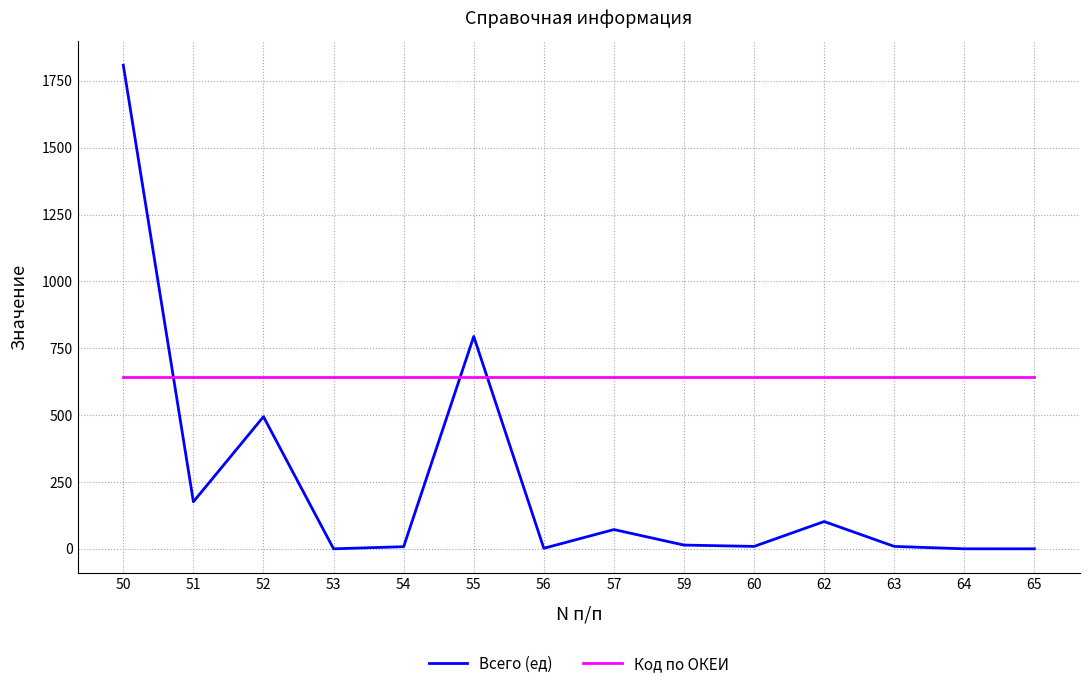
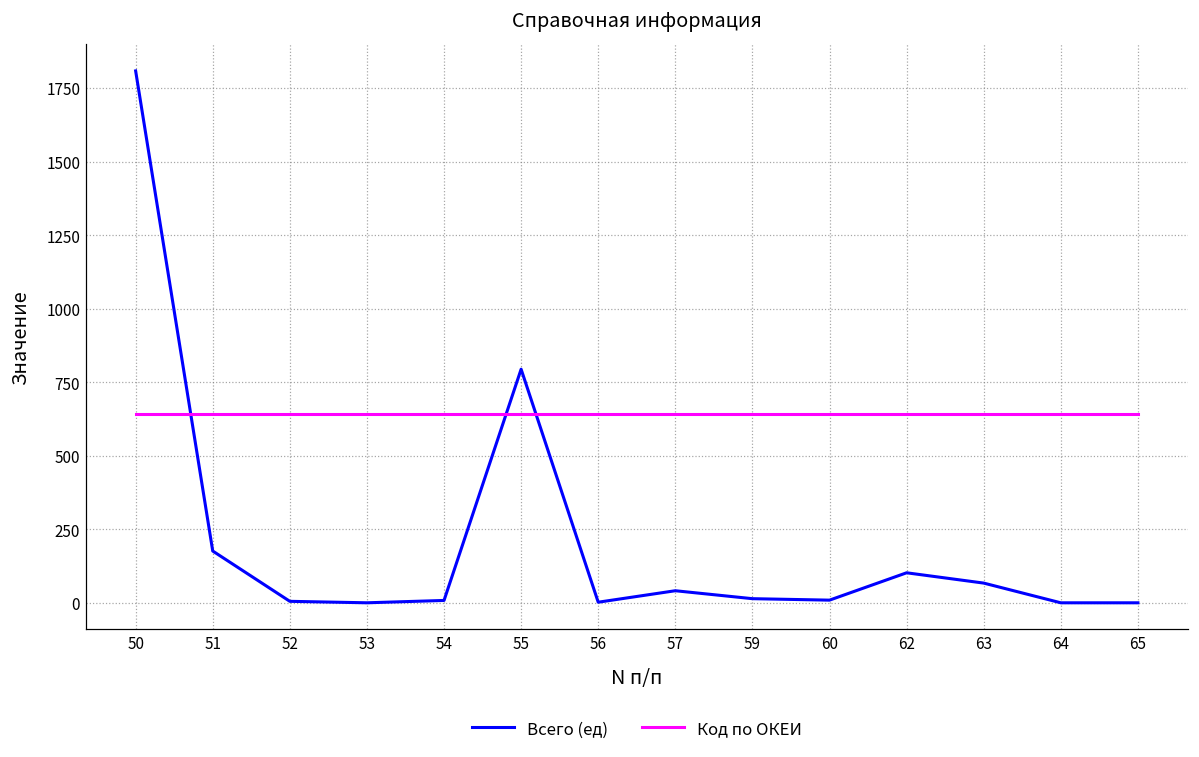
  {
    "Всего (ед)": {
      "50": 1810,
      "51": 180,
-     "52": 490,
+     "52": 10,
      "53": 0,
      "54": 10,
      "55": 790,
      "56": 0,
-     "57": 70,
+     "57": 40,
      "59": 10,
      "60": 10,
      "62": 100,
-     "63": 10,
+     "63": 70,
      "64": 0,
      "65": 0
    },
    "Код по ОКЕИ": {
      "50": 640,
      "51": 640,
      "52": 640,
      "53": 640,
      "54": 640,
      "55": 640,
      "56": 640,
      "57": 640,
      "59": 640,
      "60": 640,
      "62": 640,
      "63": 640,
      "64": 640,
      "65": 640
    }
  }
